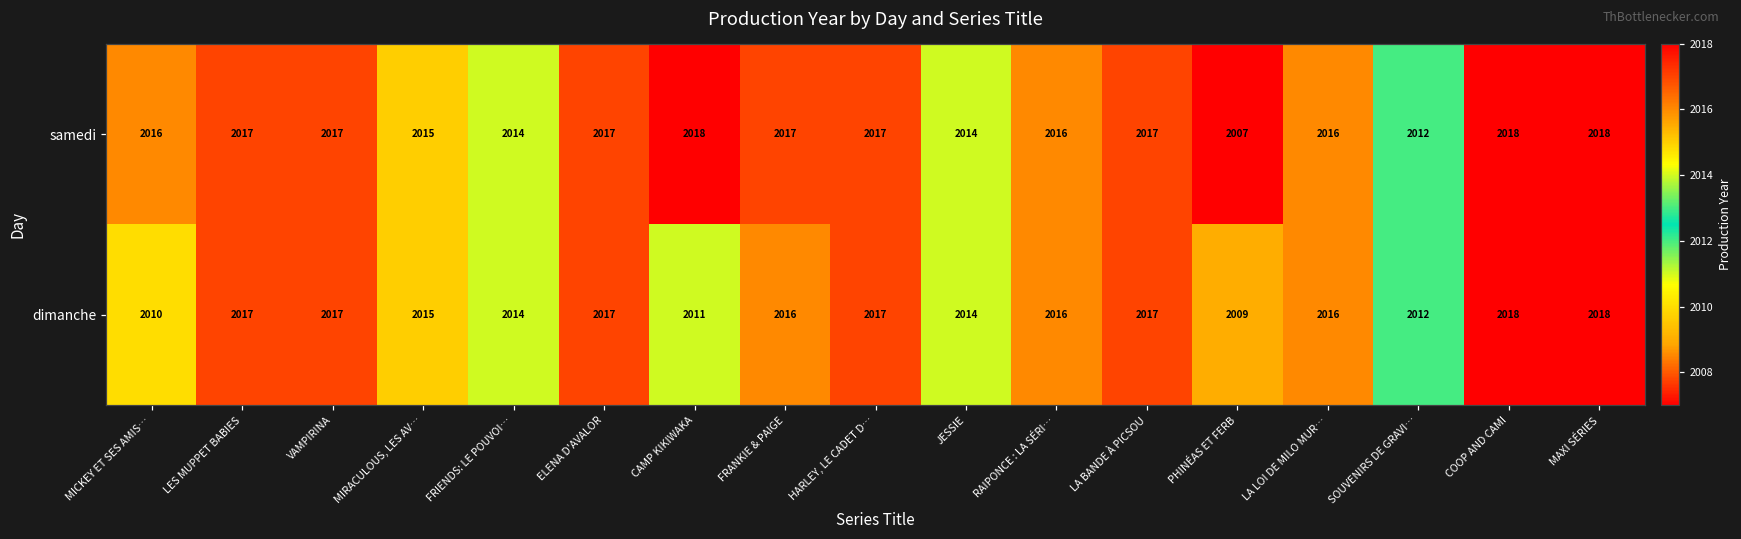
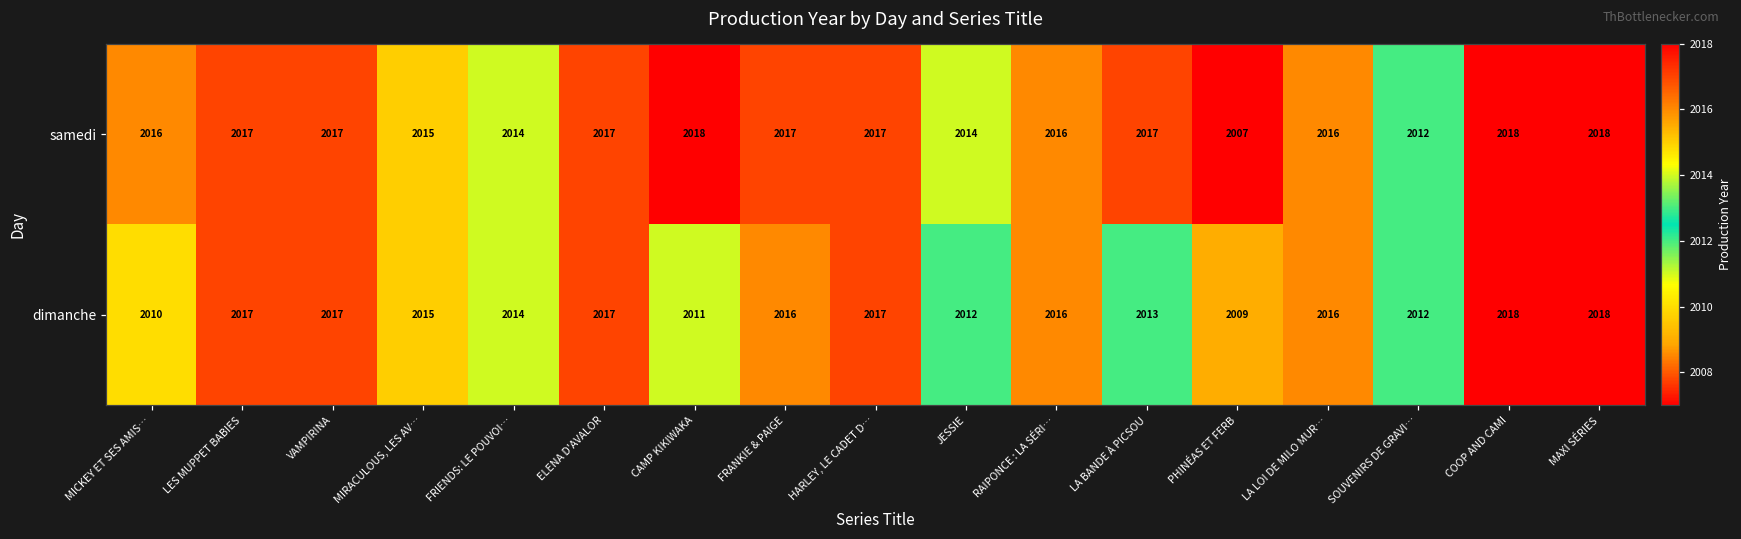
  {
    "samedi": {
      "MICKEY ET SES AMIS…": 2016,
      "LES MUPPET BABIES": 2017,
      "VAMPIRINA": 2017,
      "MIRACULOUS, LES AV…": 2015,
      "FRIENDS: LE POUVOI…": 2014,
      "ELENA D'AVALOR": 2017,
      "CAMP KIKIWAKA": 2018,
      "FRANKIE & PAIGE": 2017,
      "HARLEY, LE CADET D…": 2017,
      "JESSIE": 2014,
      "RAIPONCE : LA SÉRI…": 2016,
      "LA BANDE À PICSOU": 2017,
      "PHINÉAS ET FERB": 2007,
      "LA LOI DE MILO MUR…": 2016,
      "SOUVENIRS DE GRAVI…": 2012,
      "COOP AND CAMI": 2018,
      "MAXI SÉRIES": 2018
    },
    "dimanche": {
      "MICKEY ET SES AMIS…": 2010,
      "LES MUPPET BABIES": 2017,
      "VAMPIRINA": 2017,
      "MIRACULOUS, LES AV…": 2015,
      "FRIENDS: LE POUVOI…": 2014,
      "ELENA D'AVALOR": 2017,
      "CAMP KIKIWAKA": 2011,
      "FRANKIE & PAIGE": 2016,
      "HARLEY, LE CADET D…": 2017,
-     "JESSIE": 2014,
+     "JESSIE": 2012,
      "RAIPONCE : LA SÉRI…": 2016,
-     "LA BANDE À PICSOU": 2017,
+     "LA BANDE À PICSOU": 2013,
      "PHINÉAS ET FERB": 2009,
      "LA LOI DE MILO MUR…": 2016,
      "SOUVENIRS DE GRAVI…": 2012,
      "COOP AND CAMI": 2018,
      "MAXI SÉRIES": 2018
    }
  }
